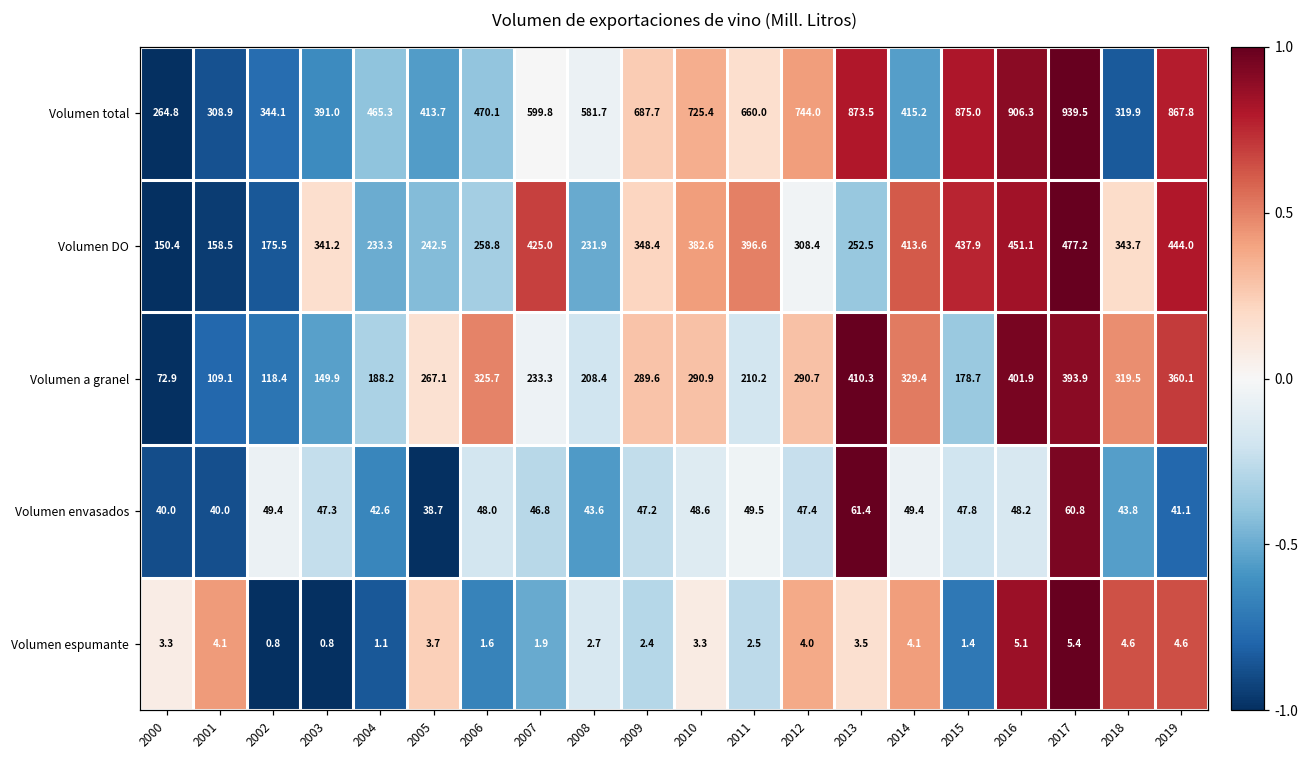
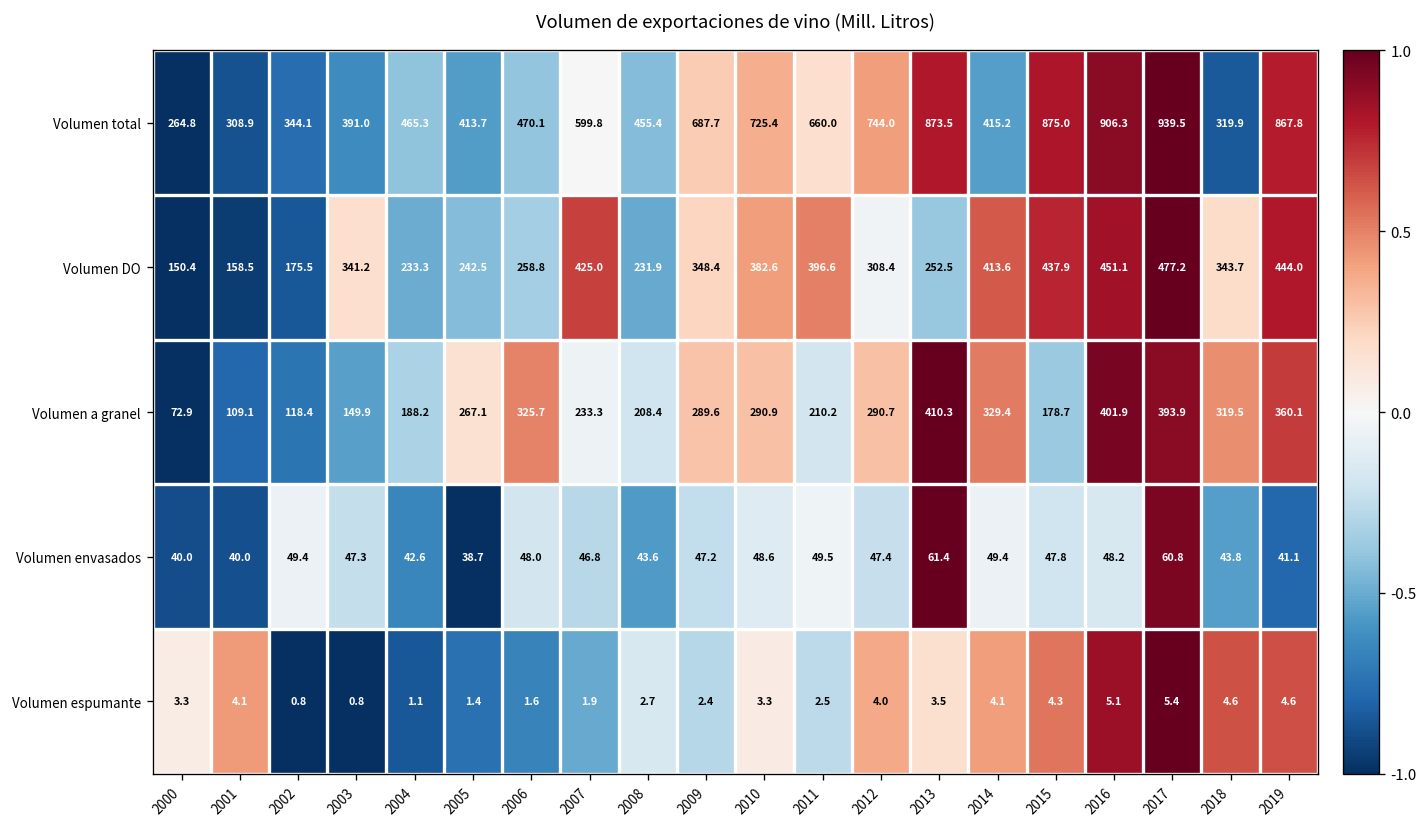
  {
    "Volumen total": {
      "2000": 264.8,
      "2001": 308.9,
      "2002": 344.1,
      "2003": 391.0,
      "2004": 465.3,
      "2005": 413.7,
      "2006": 470.1,
      "2007": 599.8,
-     "2008": 581.7,
+     "2008": 455.4,
      "2009": 687.7,
      "2010": 725.4,
      "2011": 660.0,
      "2012": 744.0,
      "2013": 873.5,
      "2014": 415.2,
      "2015": 875.0,
      "2016": 906.3,
      "2017": 939.5,
      "2018": 319.9,
      "2019": 867.8
    },
    "Volumen DO": {
      "2000": 150.4,
      "2001": 158.5,
      "2002": 175.5,
      "2003": 341.2,
      "2004": 233.3,
      "2005": 242.5,
      "2006": 258.8,
      "2007": 425.0,
      "2008": 231.9,
      "2009": 348.4,
      "2010": 382.6,
      "2011": 396.6,
      "2012": 308.4,
      "2013": 252.5,
      "2014": 413.6,
      "2015": 437.9,
      "2016": 451.1,
      "2017": 477.2,
      "2018": 343.7,
      "2019": 444.0
    },
    "Volumen a granel": {
      "2000": 72.9,
      "2001": 109.1,
      "2002": 118.4,
      "2003": 149.9,
      "2004": 188.2,
      "2005": 267.1,
      "2006": 325.7,
      "2007": 233.3,
      "2008": 208.4,
      "2009": 289.6,
      "2010": 290.9,
      "2011": 210.2,
      "2012": 290.7,
      "2013": 410.3,
      "2014": 329.4,
      "2015": 178.7,
      "2016": 401.9,
      "2017": 393.9,
      "2018": 319.5,
      "2019": 360.1
    },
    "Volumen envasados": {
      "2000": 40.0,
      "2001": 40.0,
      "2002": 49.4,
      "2003": 47.3,
      "2004": 42.6,
      "2005": 38.7,
      "2006": 48.0,
      "2007": 46.8,
      "2008": 43.6,
      "2009": 47.2,
      "2010": 48.6,
      "2011": 49.5,
      "2012": 47.4,
      "2013": 61.4,
      "2014": 49.4,
      "2015": 47.8,
      "2016": 48.2,
      "2017": 60.8,
      "2018": 43.8,
      "2019": 41.1
    },
    "Volumen espumante": {
      "2000": 3.3,
      "2001": 4.1,
      "2002": 0.8,
      "2003": 0.8,
      "2004": 1.1,
-     "2005": 3.7,
+     "2005": 1.4,
      "2006": 1.6,
      "2007": 1.9,
      "2008": 2.7,
      "2009": 2.4,
      "2010": 3.3,
      "2011": 2.5,
      "2012": 4.0,
      "2013": 3.5,
      "2014": 4.1,
-     "2015": 1.4,
+     "2015": 4.3,
      "2016": 5.1,
      "2017": 5.4,
      "2018": 4.6,
      "2019": 4.6
    }
  }
